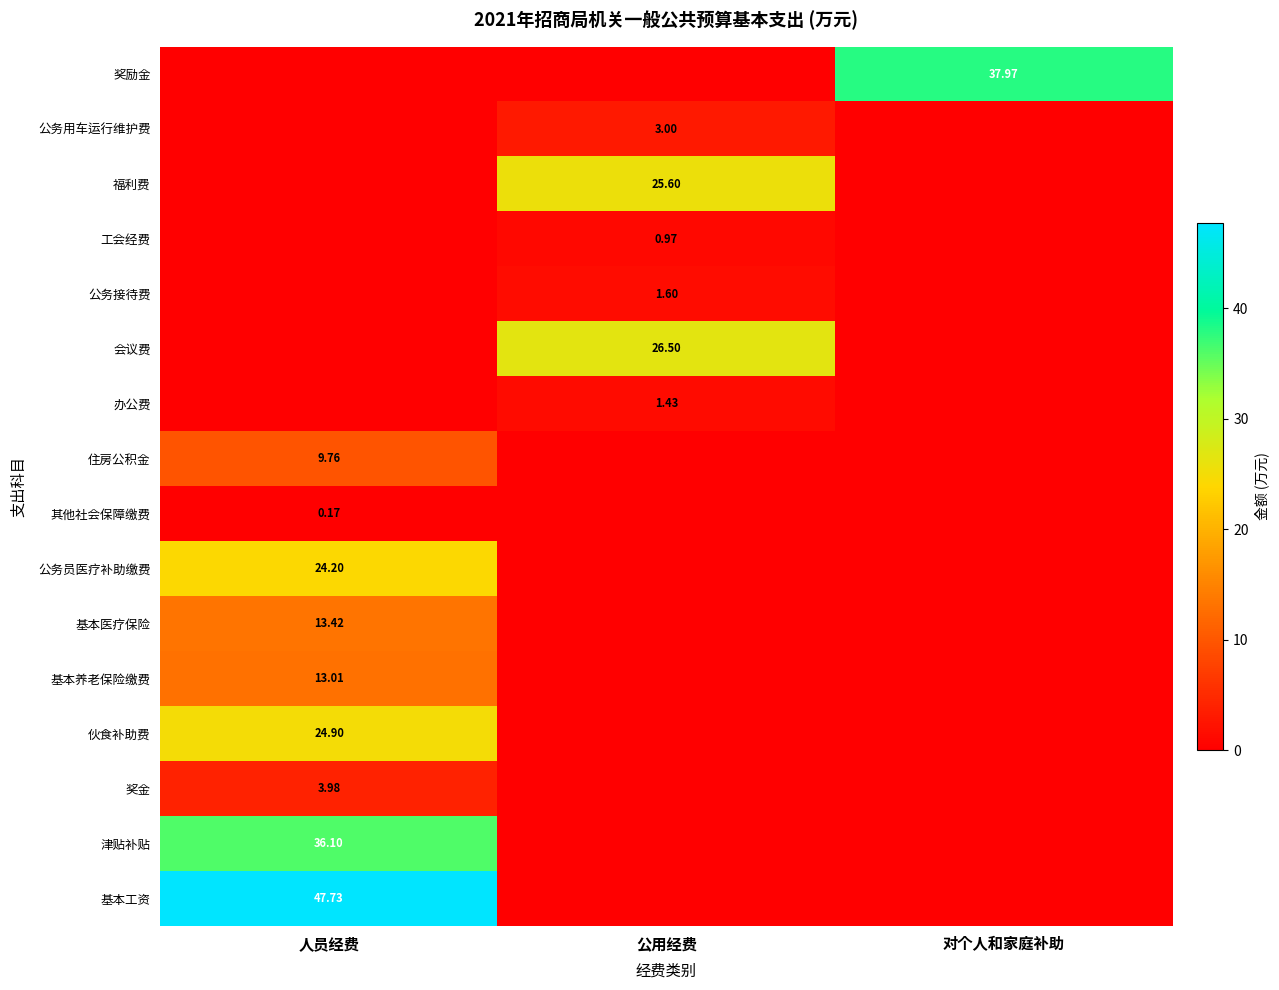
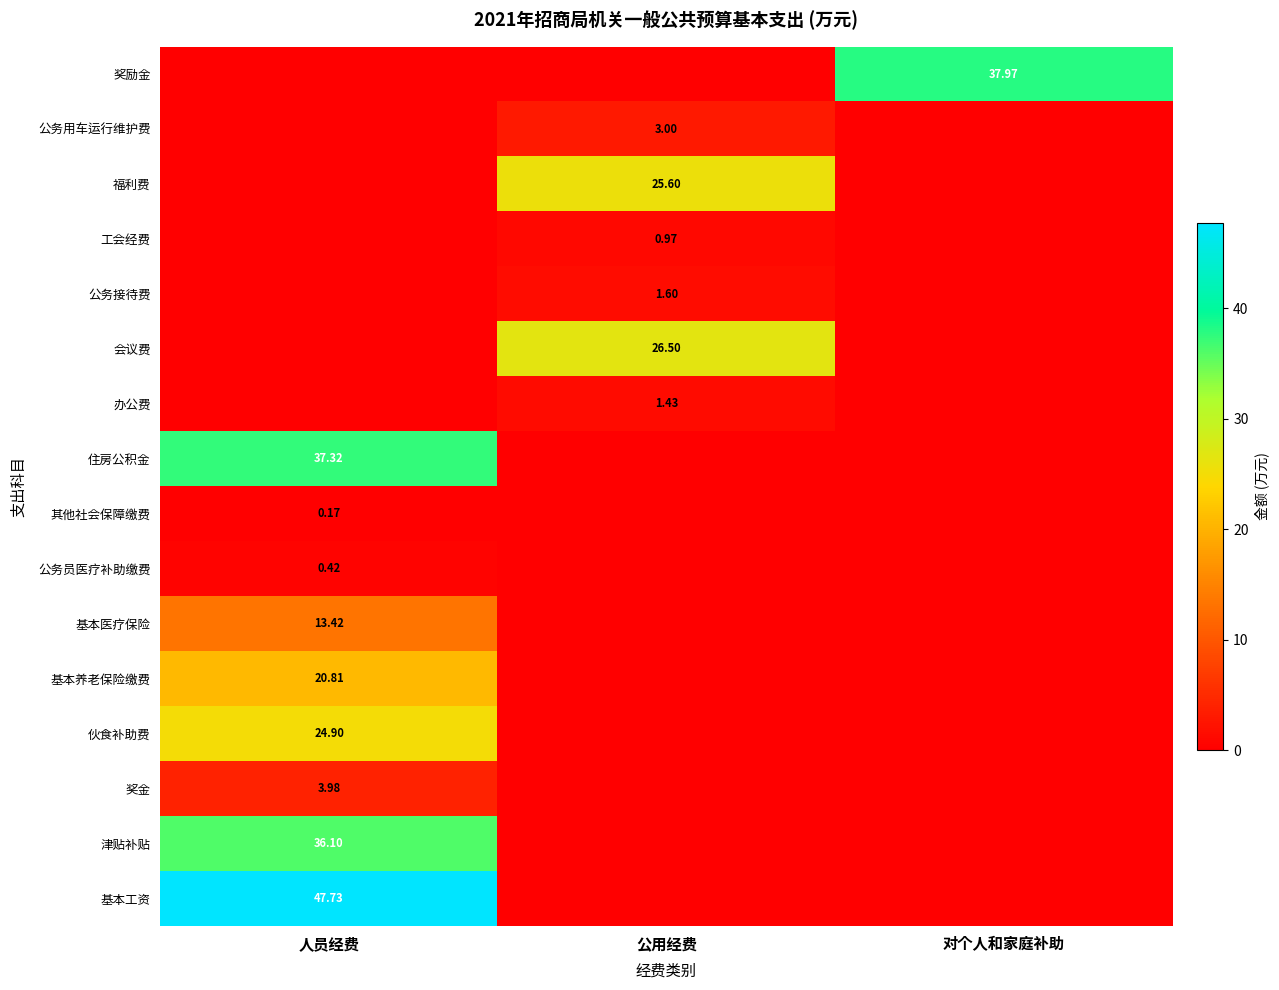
  {
    "奖励金": {
      "对个人和家庭补助": 37.97
    },
    "公务用车运行维护费": {
      "公用经费": 3.00
    },
    "福利费": {
      "公用经费": 25.60
    },
    "工会经费": {
      "公用经费": 0.97
    },
    "公务接待费": {
      "公用经费": 1.60
    },
    "会议费": {
      "公用经费": 26.50
    },
    "办公费": {
      "公用经费": 1.43
    },
    "住房公积金": {
-     "人员经费": 9.76
+     "人员经费": 37.32
    },
    "其他社会保障缴费": {
      "人员经费": 0.17
    },
    "公务员医疗补助缴费": {
-     "人员经费": 24.20
+     "人员经费": 0.42
    },
    "基本医疗保险": {
      "人员经费": 13.42
    },
    "基本养老保险缴费": {
-     "人员经费": 13.01
+     "人员经费": 20.81
    },
    "伙食补助费": {
      "人员经费": 24.90
    },
    "奖金": {
      "人员经费": 3.98
    },
    "津贴补贴": {
      "人员经费": 36.10
    },
    "基本工资": {
      "人员经费": 47.73
    }
  }
